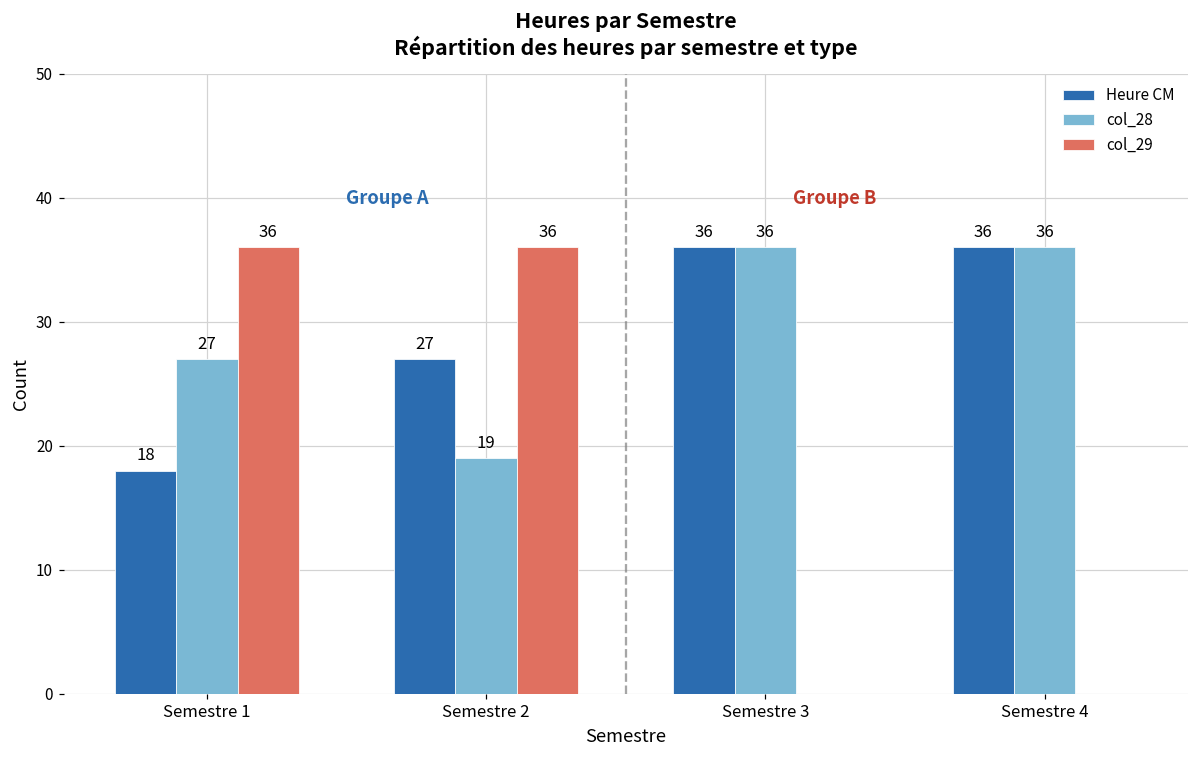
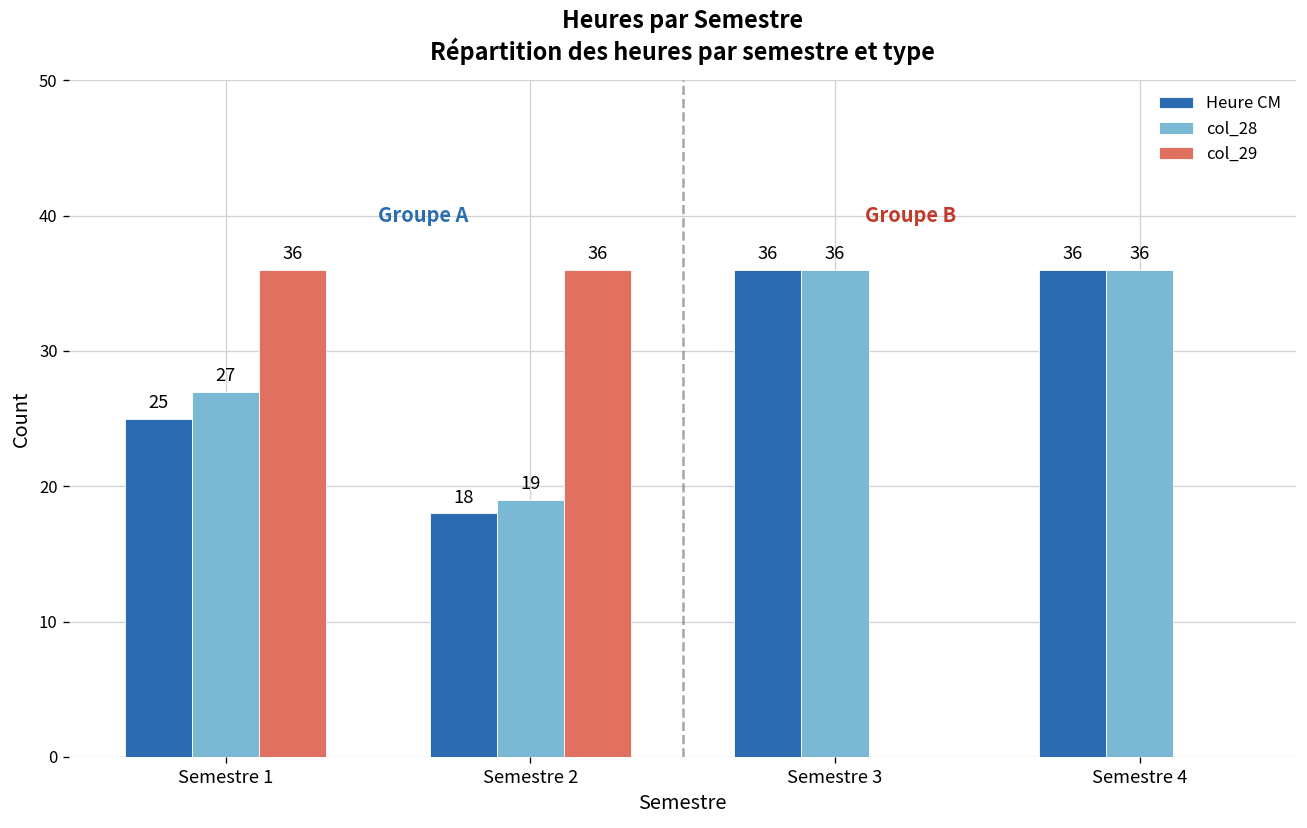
  {
    "Heure CM": {
-     "Semestre 1": 18,
-     "Semestre 2": 27,
+     "Semestre 1": 25,
+     "Semestre 2": 18,
      "Semestre 3": 36,
      "Semestre 4": 36
    },
    "col_28": {
      "Semestre 1": 27,
      "Semestre 2": 19,
      "Semestre 3": 36,
      "Semestre 4": 36
    },
    "col_29": {
      "Semestre 1": 36,
      "Semestre 2": 36
    }
  }
